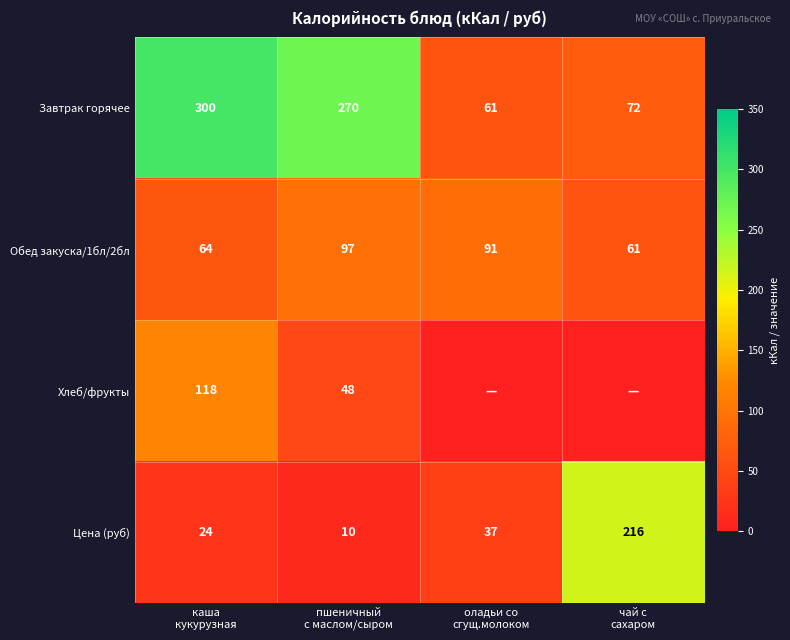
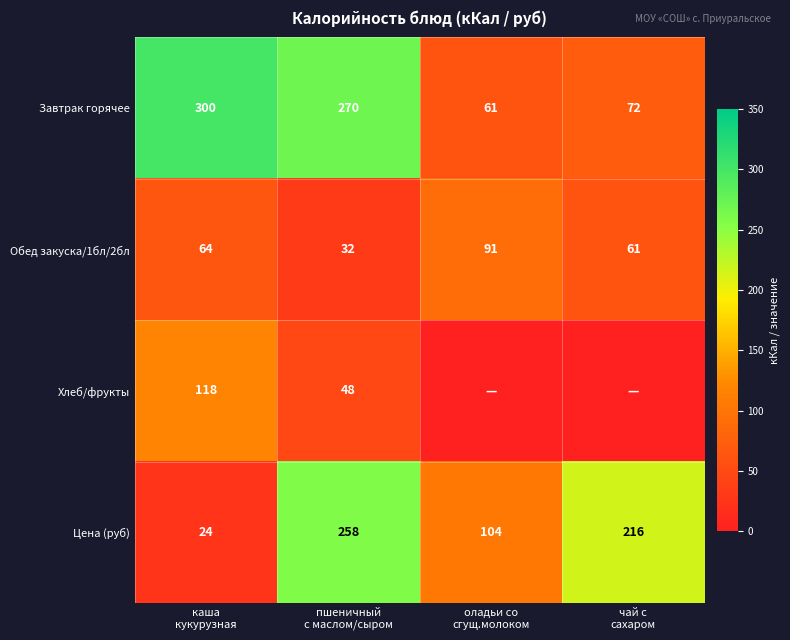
  {
    "Завтрак горячее": {
      "каша кукурузная": 300,
      "пшеничный с маслом/сыром": 270,
      "оладьи со сгущ.молоком": 61,
      "чай с сахаром": 72
    },
    "Обед закуска/1бл/2бл": {
      "каша кукурузная": 64,
-     "пшеничный с маслом/сыром": 97,
+     "пшеничный с маслом/сыром": 32,
      "оладьи со сгущ.молоком": 91,
      "чай с сахаром": 61
    },
    "Хлеб/фрукты": {
      "каша кукурузная": 118,
      "пшеничный с маслом/сыром": 48
    },
    "Цена (руб)": {
      "каша кукурузная": 24,
-     "пшеничный с маслом/сыром": 10,
-     "оладьи со сгущ.молоком": 37,
+     "пшеничный с маслом/сыром": 258,
+     "оладьи со сгущ.молоком": 104,
      "чай с сахаром": 216
    }
  }
